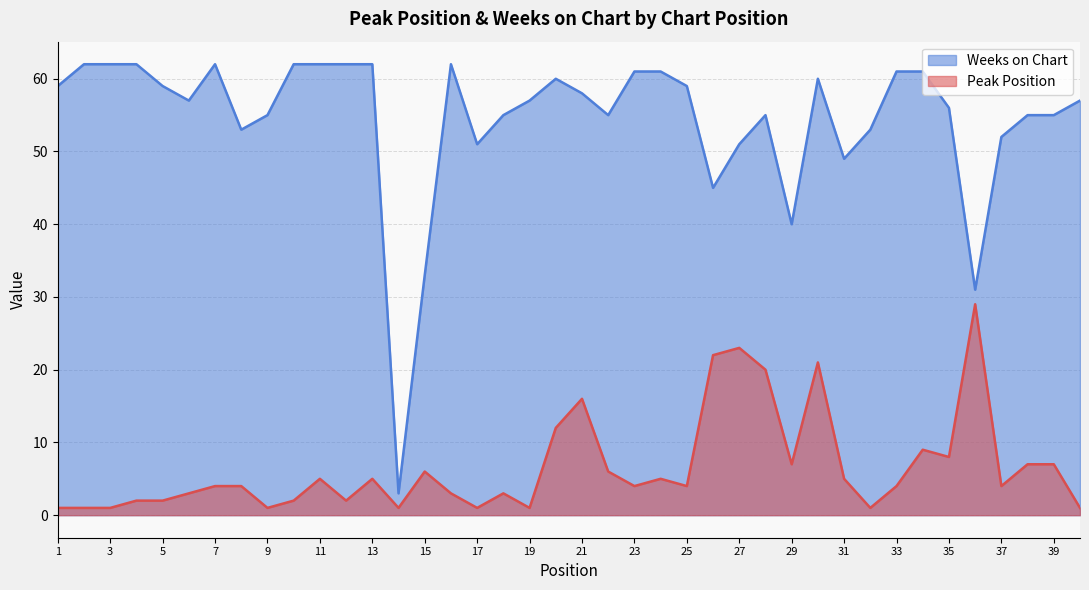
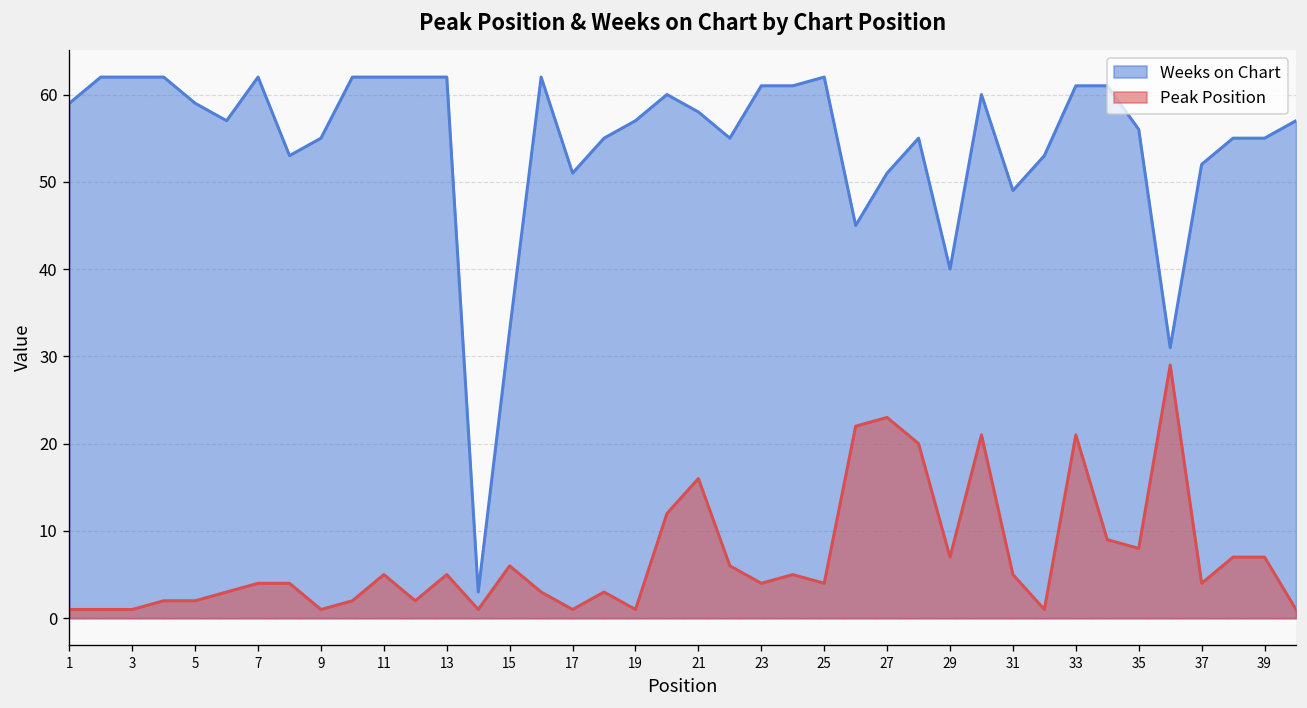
  {
    "Weeks on Chart": {
      "1": 59,
      "3": 62,
      "5": 59,
      "7": 62,
      "9": 55,
      "11": 62,
      "13": 62,
      "15": 33,
      "17": 51,
      "19": 57,
      "21": 58,
      "23": 61,
-     "25": 59,
+     "25": 62,
      "27": 51,
      "29": 40,
      "31": 49,
      "33": 61,
      "35": 56,
      "37": 52,
      "39": 55
    },
    "Peak Position": {
      "1": 1,
      "3": 1,
      "5": 2,
      "7": 4,
      "9": 1,
      "11": 5,
      "13": 5,
      "15": 6,
      "17": 1,
      "19": 1,
      "21": 16,
      "23": 4,
      "25": 4,
      "27": 23,
      "29": 7,
      "31": 5,
-     "33": 4,
+     "33": 21,
      "35": 8,
      "37": 4,
      "39": 7
    }
  }
